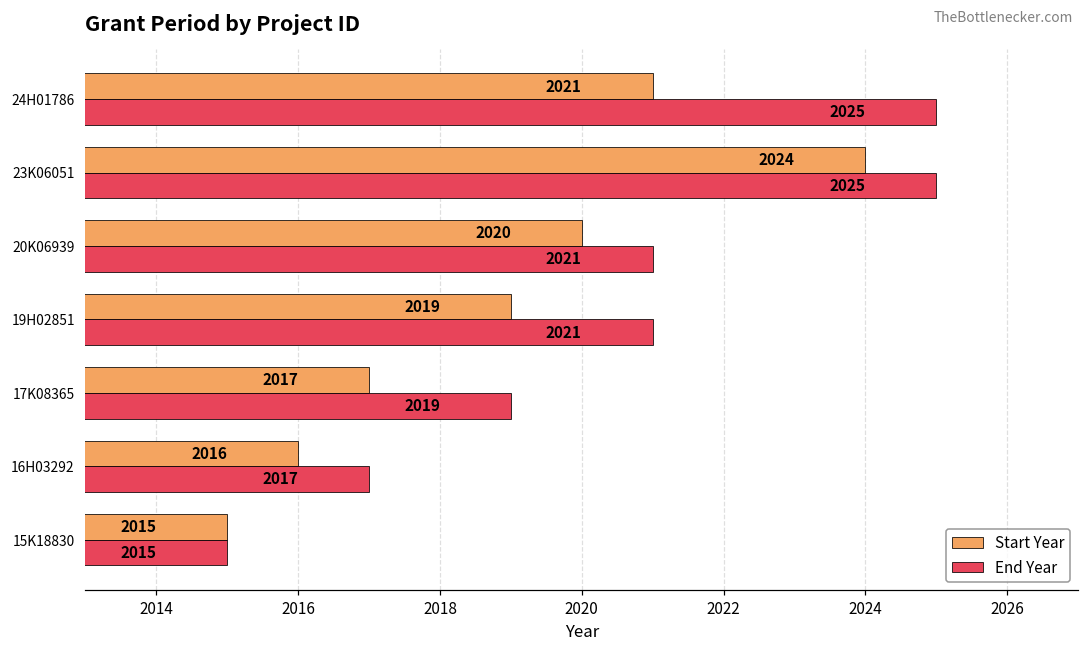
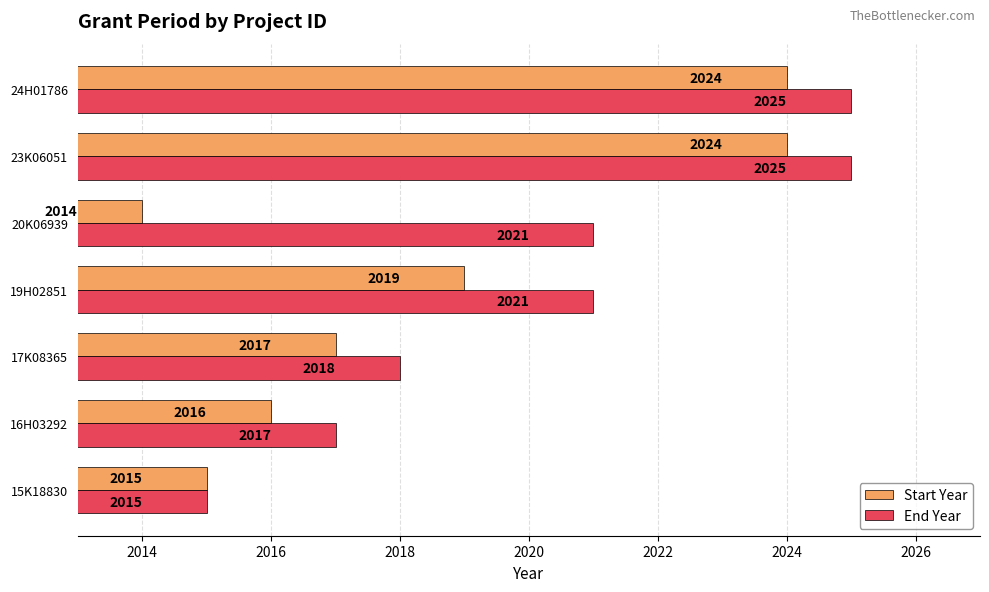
  {
    "Start Year": {
-     "24H01786": 2021,
+     "24H01786": 2024,
      "23K06051": 2024,
-     "20K06939": 2020,
+     "20K06939": 2014,
      "19H02851": 2019,
      "17K08365": 2017,
      "16H03292": 2016,
      "15K18830": 2015
    },
    "End Year": {
      "24H01786": 2025,
      "23K06051": 2025,
      "20K06939": 2021,
      "19H02851": 2021,
-     "17K08365": 2019,
+     "17K08365": 2018,
      "16H03292": 2017,
      "15K18830": 2015
    }
  }
